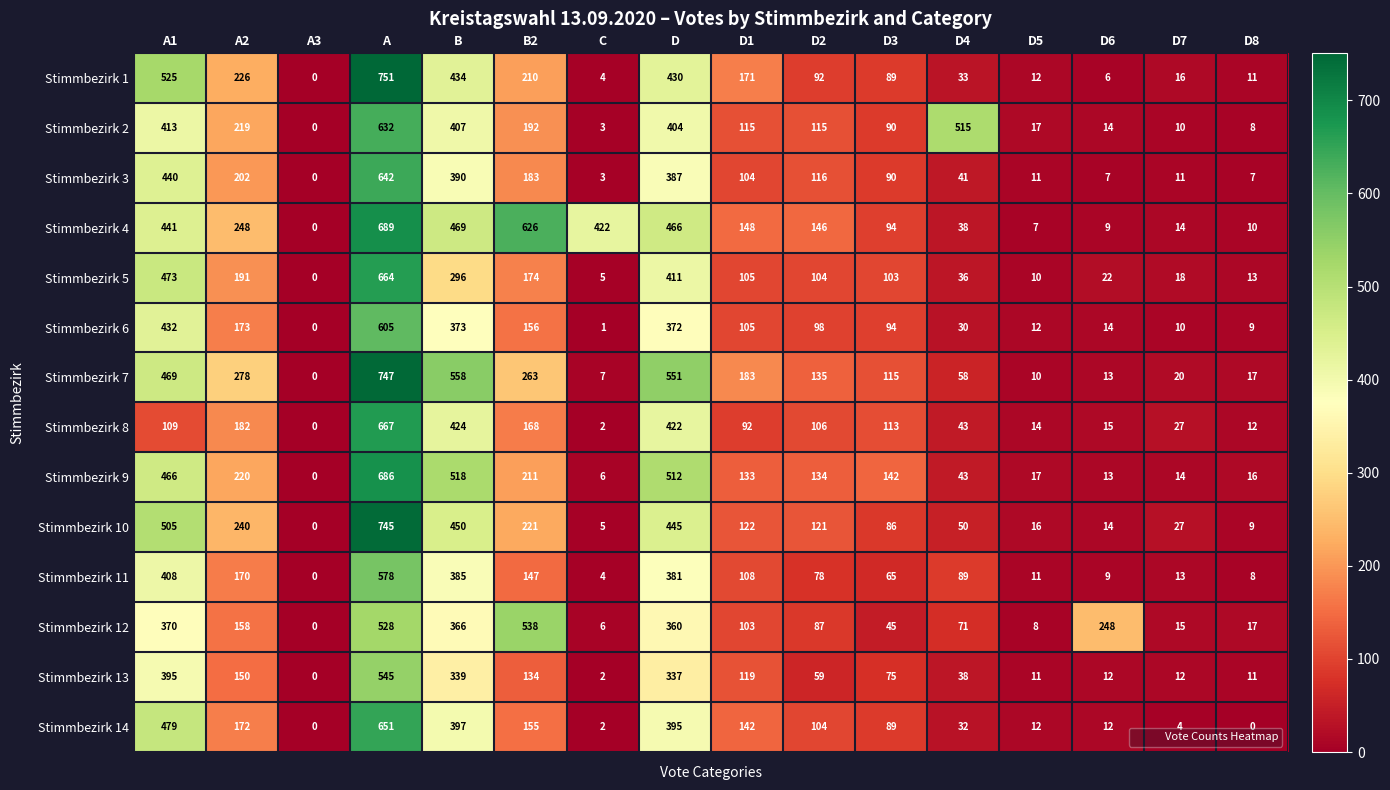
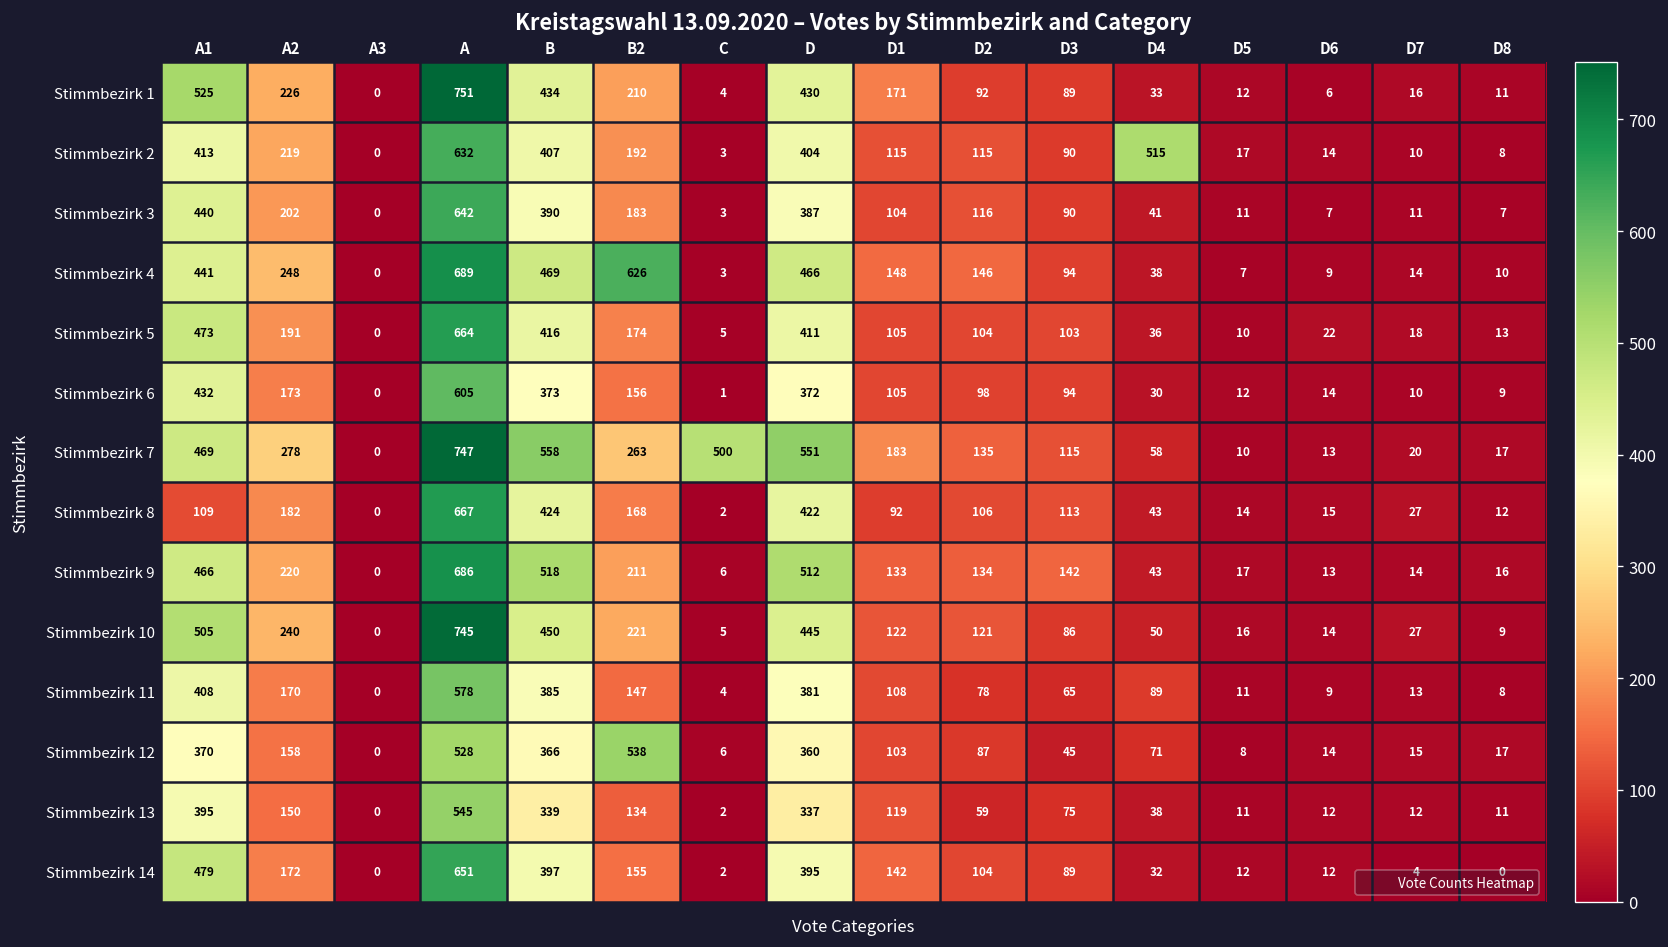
  {
    "Stimmbezirk 4": {
      "A1": 441,
      "A2": 248,
      "A3": 0,
      "A": 689,
      "B": 469,
      "B2": 626,
-     "C": 422,
+     "C": 3,
      "D": 466,
      "D1": 148,
      "D2": 146,
      "D3": 94,
      "D4": 38,
      "D5": 7,
      "D6": 9,
      "D7": 14,
      "D8": 10
    },
    "Stimmbezirk 5": {
      "A1": 473,
      "A2": 191,
      "A3": 0,
      "A": 664,
-     "B": 296,
+     "B": 416,
      "B2": 174,
      "C": 5,
      "D": 411,
      "D1": 105,
      "D2": 104,
      "D3": 103,
      "D4": 36,
      "D5": 10,
      "D6": 22,
      "D7": 18,
      "D8": 13
    },
    "Stimmbezirk 7": {
      "A1": 469,
      "A2": 278,
      "A3": 0,
      "A": 747,
      "B": 558,
      "B2": 263,
-     "C": 7,
+     "C": 500,
      "D": 551,
      "D1": 183,
      "D2": 135,
      "D3": 115,
      "D4": 58,
      "D5": 10,
      "D6": 13,
      "D7": 20,
      "D8": 17
    },
    "Stimmbezirk 12": {
      "A1": 370,
      "A2": 158,
      "A3": 0,
      "A": 528,
      "B": 366,
      "B2": 538,
      "C": 6,
      "D": 360,
      "D1": 103,
      "D2": 87,
      "D3": 45,
      "D4": 71,
      "D5": 8,
-     "D6": 248,
+     "D6": 14,
      "D7": 15,
      "D8": 17
    }
  }
